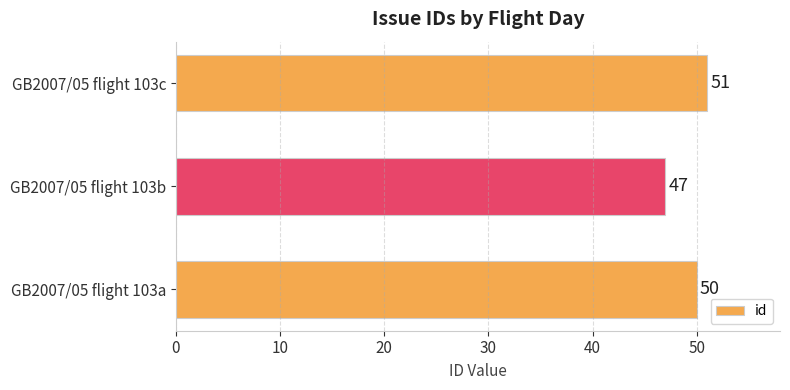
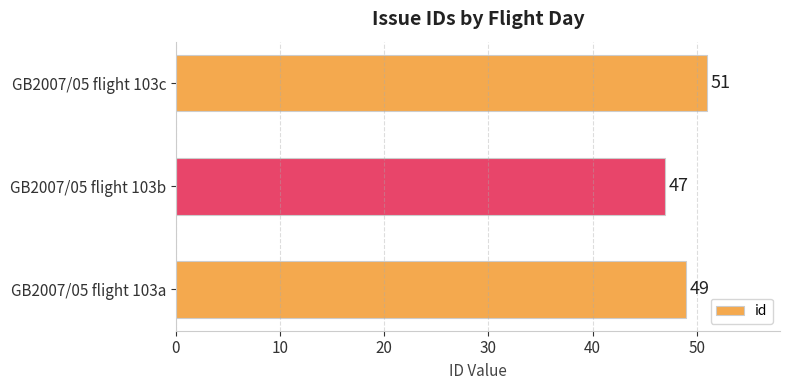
  {
    "GB2007/05 flight 103c": 51,
    "GB2007/05 flight 103b": 47,
-   "GB2007/05 flight 103a": 50
+   "GB2007/05 flight 103a": 49
  }
